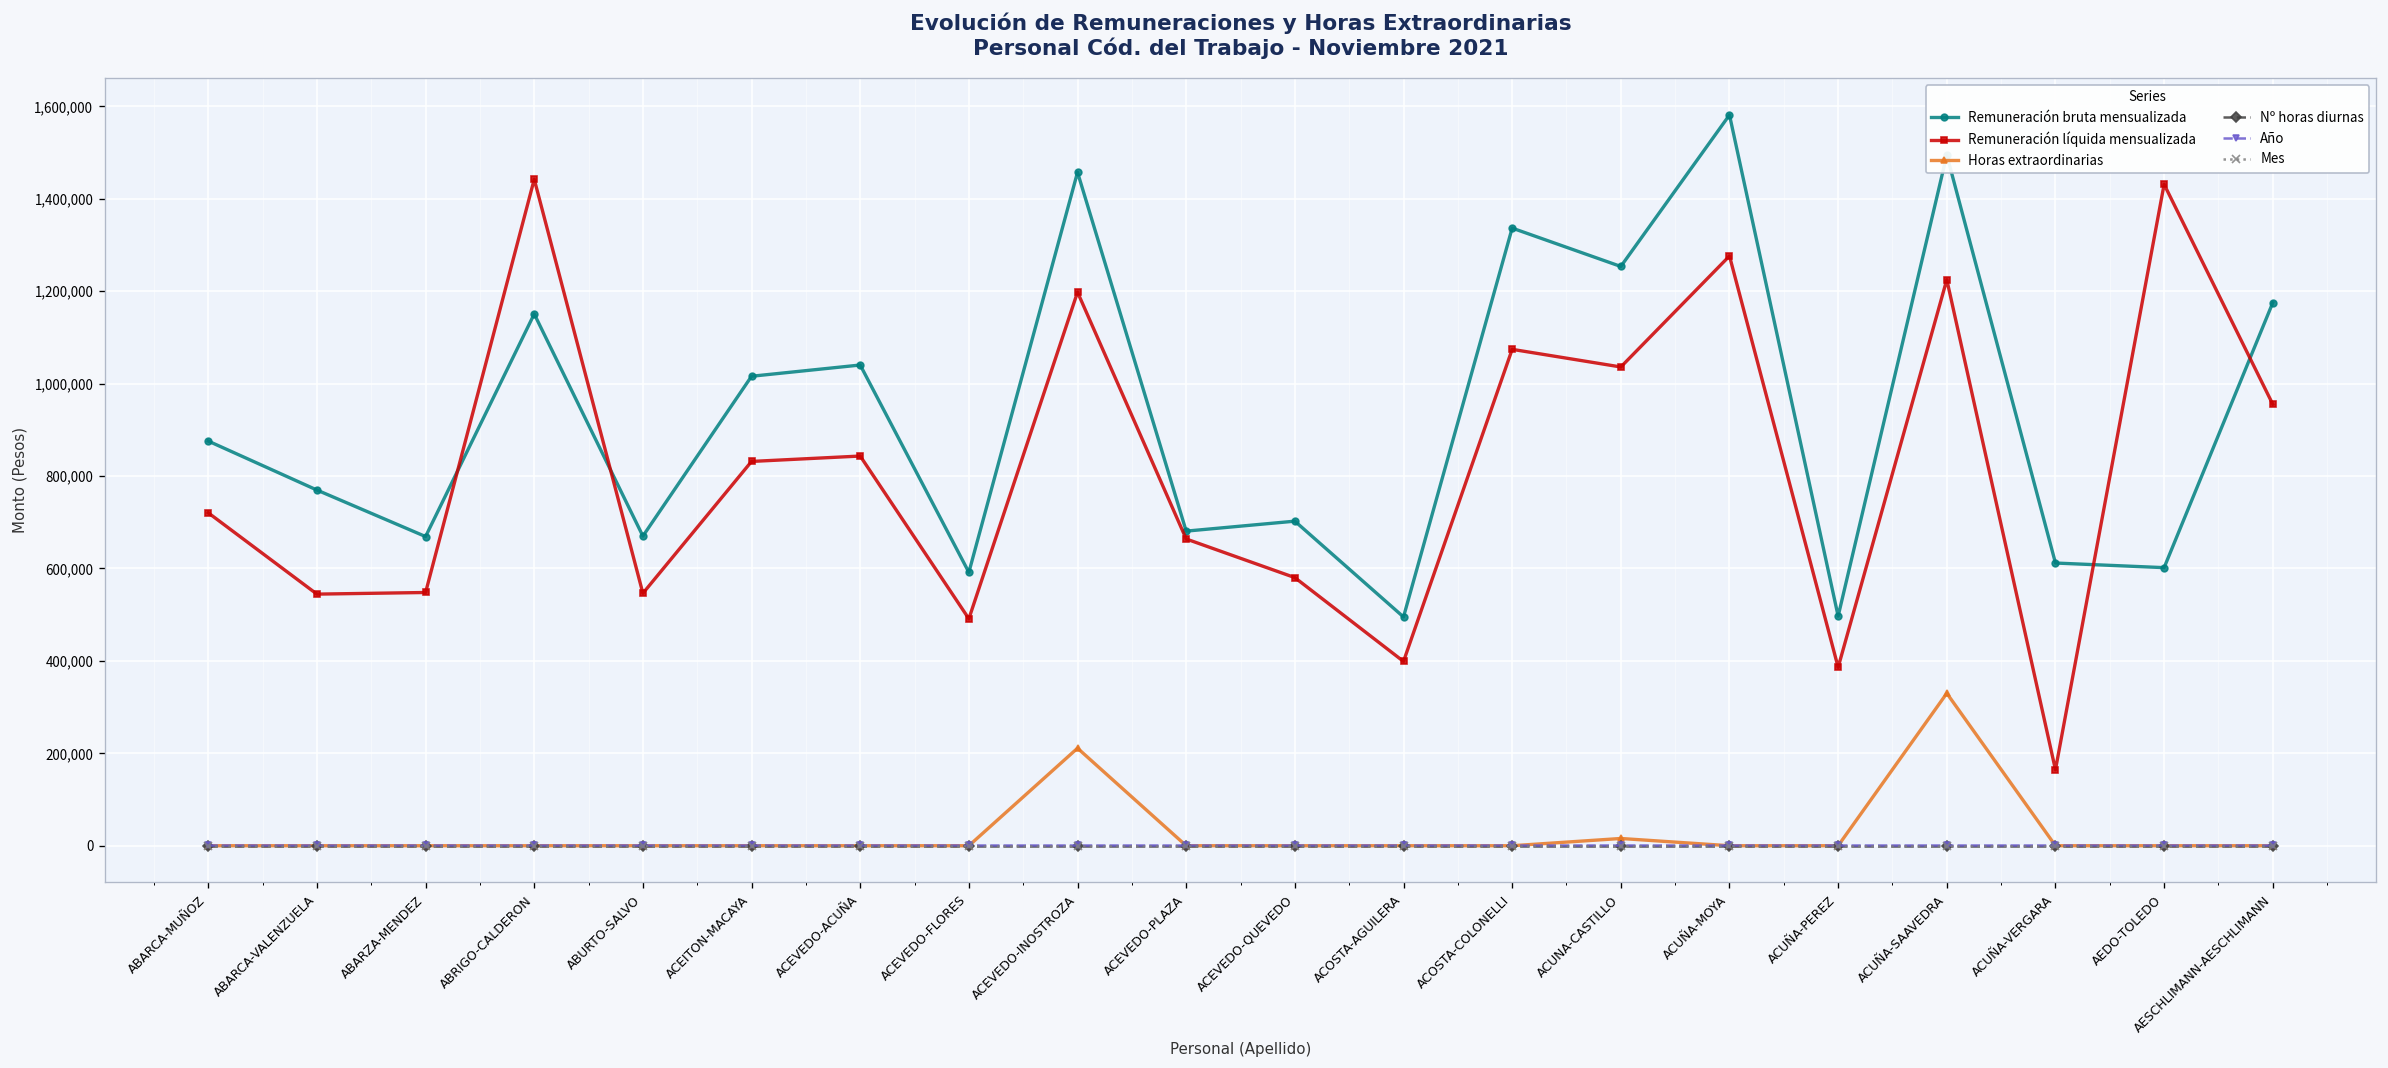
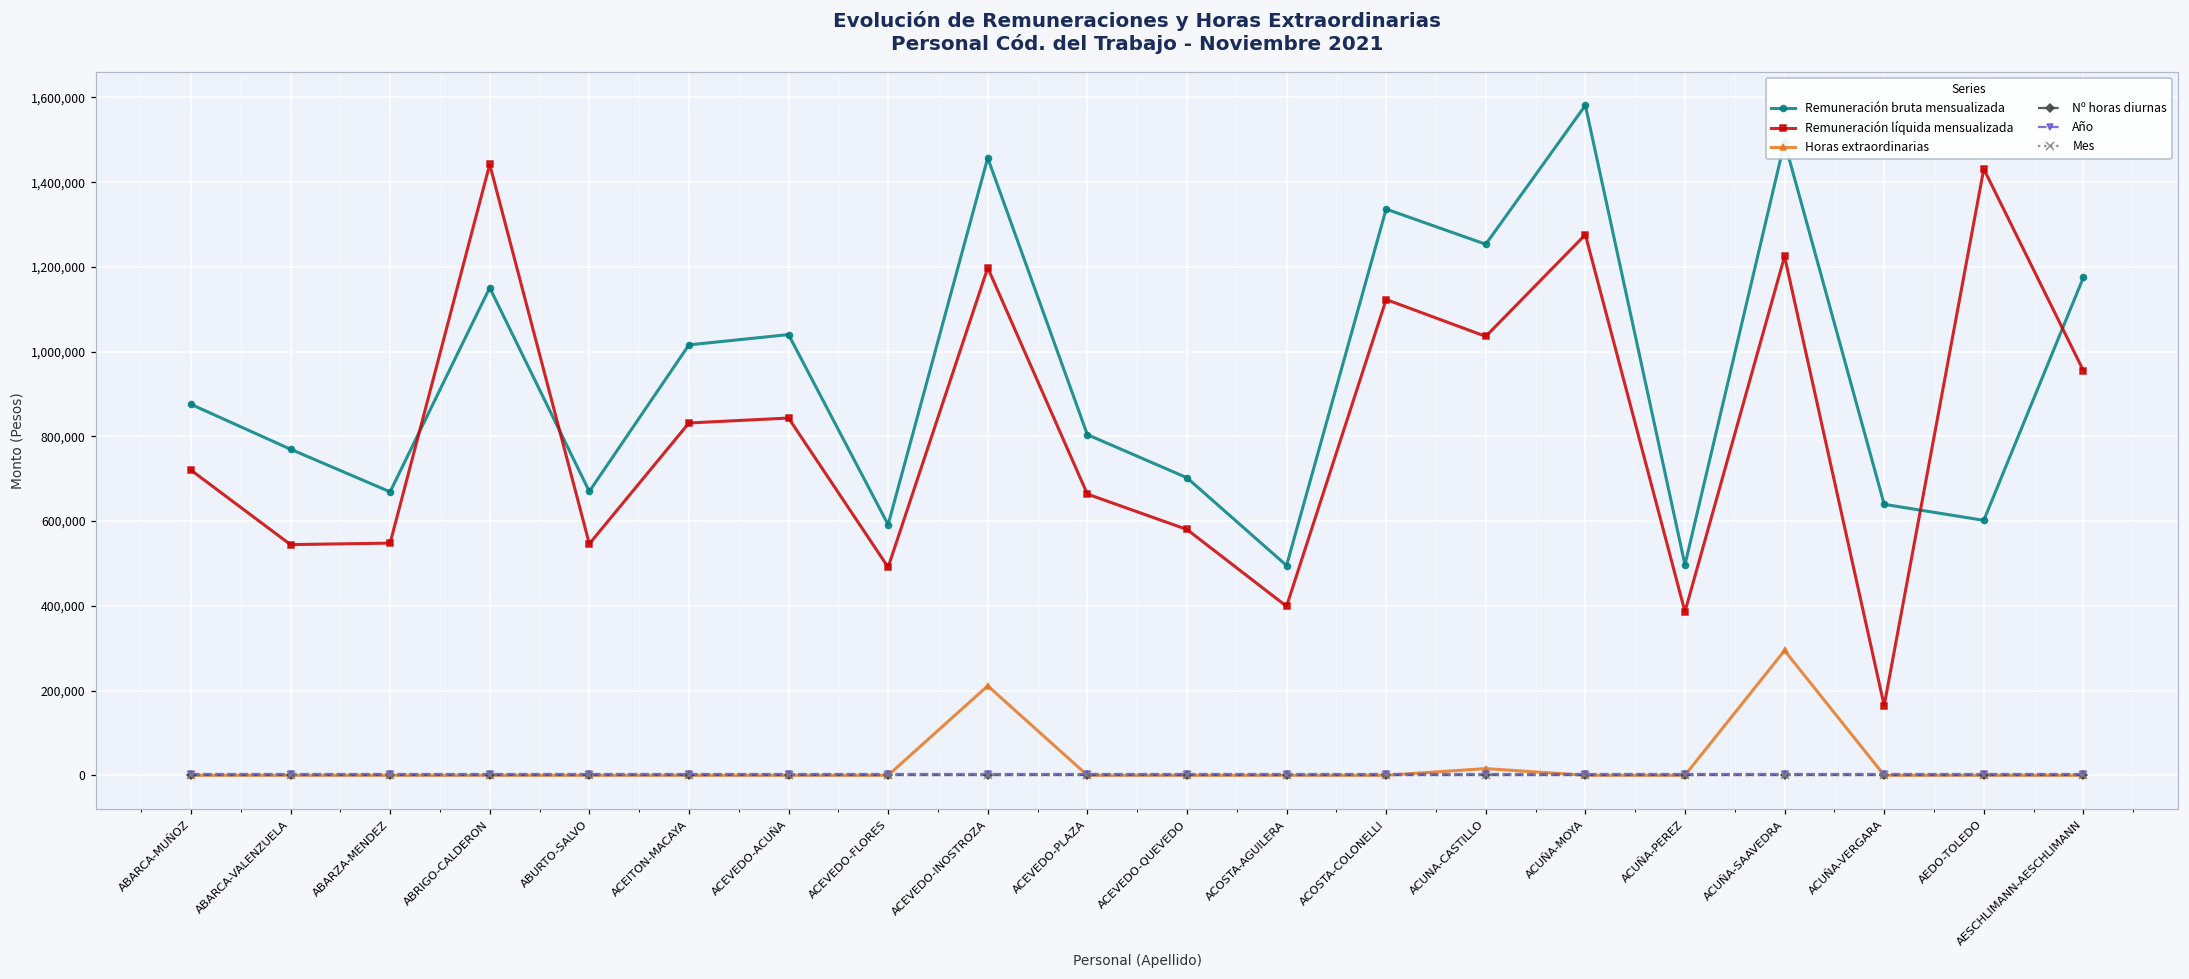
  {
    "Remuneración bruta mensualizada": {
      "ABARCA-MUÑOZ": "880,000",
      "ABARCA-VALENZUELA": "770,000",
      "ABARZA-MENDEZ": "670,000",
      "ABRIGO-CALDERON": "1,150,000",
      "ABURTO-SALVO": "670,000",
      "ACEITON-MACAYA": "1,020,000",
      "ACEVEDO-ACUÑA": "1,040,000",
      "ACEVEDO-FLORES": "590,000",
      "ACEVEDO-INOSTROZA": "1,460,000",
-     "ACEVEDO-PLAZA": "680,000",
+     "ACEVEDO-PLAZA": "800,000",
      "ACEVEDO-QUEVEDO": "700,000",
      "ACOSTA-AGUILERA": "500,000",
      "ACOSTA-COLONELLI": "1,340,000",
      "ACUNA-CASTILLO": "1,250,000",
      "ACUÑA-MOYA": "1,580,000",
      "ACUÑA-PEREZ": "500,000",
-     "ACUÑA-VERGARA": "610,000",
+     "ACUÑA-VERGARA": "640,000",
      "AEDO-TOLEDO": "600,000",
      "AESCHLIMANN-AESCHLIMANN": "1,180,000"
    },
    "Remuneración líquida mensualizada": {
      "ABARCA-MUÑOZ": "720,000",
      "ABARCA-VALENZUELA": "540,000",
      "ABARZA-MENDEZ": "550,000",
      "ABRIGO-CALDERON": "1,440,000",
      "ABURTO-SALVO": "550,000",
      "ACEITON-MACAYA": "830,000",
      "ACEVEDO-ACUÑA": "840,000",
      "ACEVEDO-FLORES": "490,000",
      "ACEVEDO-INOSTROZA": "1,200,000",
      "ACEVEDO-PLAZA": "660,000",
      "ACEVEDO-QUEVEDO": "580,000",
      "ACOSTA-AGUILERA": "400,000",
-     "ACOSTA-COLONELLI": "1,070,000",
+     "ACOSTA-COLONELLI": "1,120,000",
      "ACUNA-CASTILLO": "1,040,000",
      "ACUÑA-MOYA": "1,280,000",
      "ACUÑA-PEREZ": "390,000",
      "ACUÑA-SAAVEDRA": "1,220,000",
      "ACUÑA-VERGARA": "160,000",
      "AEDO-TOLEDO": "1,430,000",
      "AESCHLIMANN-AESCHLIMANN": "960,000"
    },
    "Horas extraordinarias": {
      "ACEVEDO-INOSTROZA": "210,000",
      "ACUNA-CASTILLO": "20,000",
-     "ACUÑA-SAAVEDRA": "330,000"
+     "ACUÑA-SAAVEDRA": "290,000"
    }
  }
